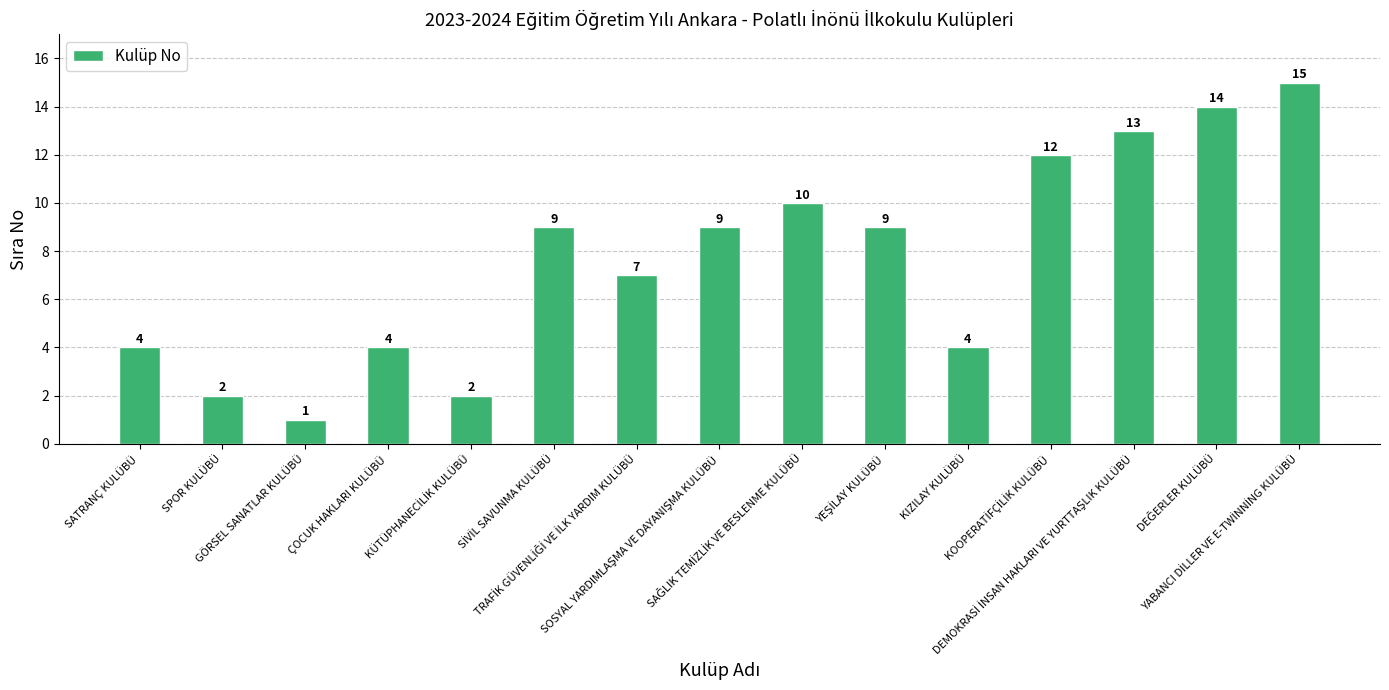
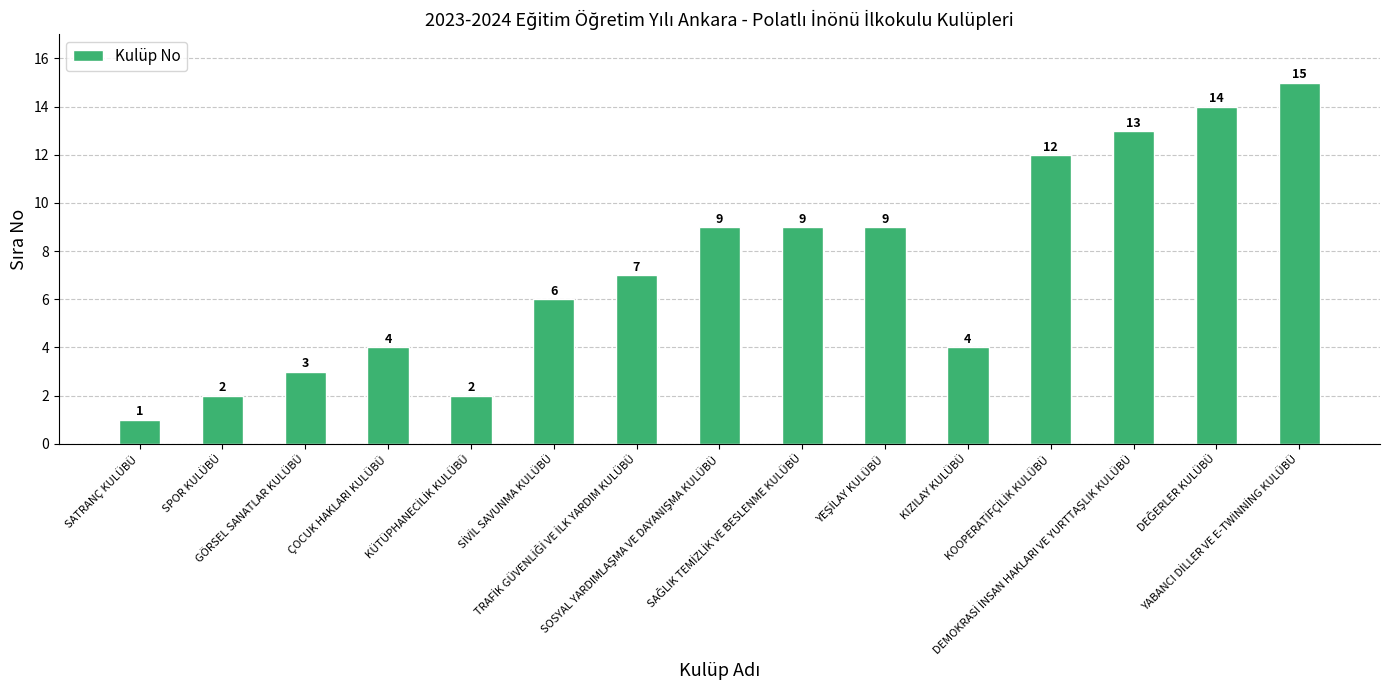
  {
-   "SATRANÇ KULÜBÜ": 4,
+   "SATRANÇ KULÜBÜ": 1,
    "SPOR KULÜBÜ": 2,
-   "GÖRSEL SANATLAR KULÜBÜ": 1,
+   "GÖRSEL SANATLAR KULÜBÜ": 3,
    "ÇOCUK HAKLARI KULÜBÜ": 4,
    "KÜTÜPHANECİLİK KULÜBÜ": 2,
-   "SİVİL SAVUNMA KULÜBÜ": 9,
+   "SİVİL SAVUNMA KULÜBÜ": 6,
    "TRAFİK GÜVENLİĞİ VE İLK YARDIM KULÜBÜ": 7,
    "SOSYAL YARDIMLAŞMA VE DAYANIŞMA KULÜBÜ": 9,
-   "SAĞLIK TEMİZLİK VE BESLENME KULÜBÜ": 10,
+   "SAĞLIK TEMİZLİK VE BESLENME KULÜBÜ": 9,
    "YEŞİLAY KULÜBÜ": 9,
    "KIZILAY KULÜBÜ": 4,
    "KOOPERATİFÇİLİK KULÜBÜ": 12,
    "DEMOKRASİ İNSAN HAKLARI VE YURTTAŞLIK KULÜBÜ": 13,
    "DEĞERLER KULÜBÜ": 14,
    "YABANCI DİLLER VE E-TWİNNİNG KULÜBÜ": 15
  }
